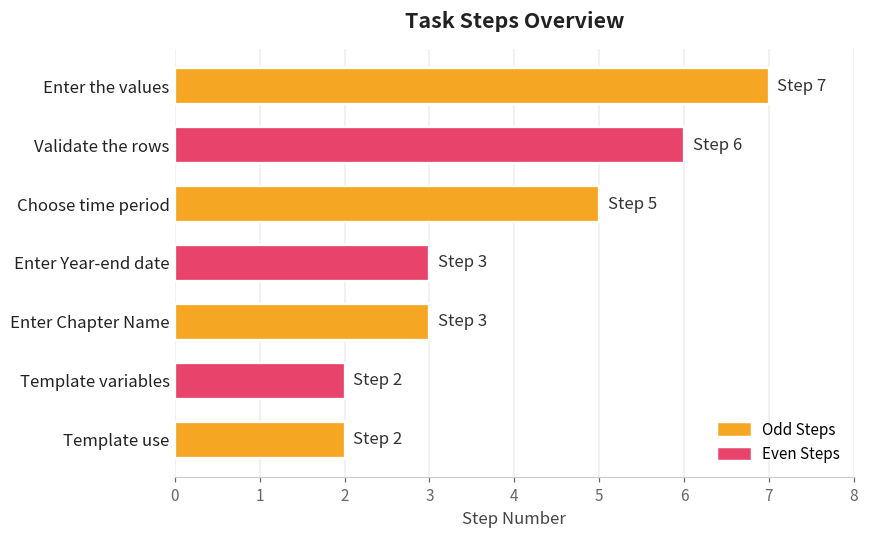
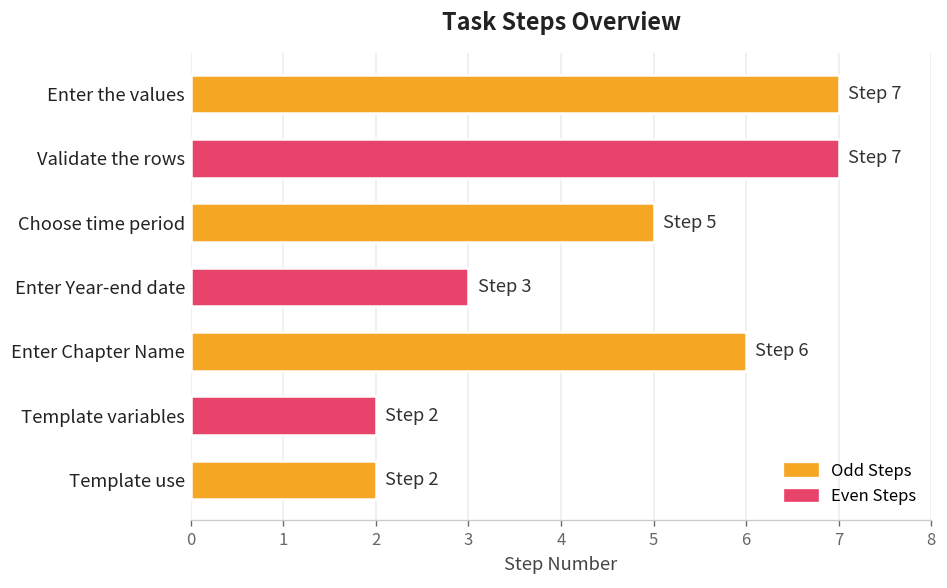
  {
    "Enter the values": 7,
-   "Validate the rows": 6,
+   "Validate the rows": 7,
    "Choose time period": 5,
    "Enter Year-end date": 3,
-   "Enter Chapter Name": 3,
+   "Enter Chapter Name": 6,
    "Template variables": 2,
    "Template use": 2
  }
